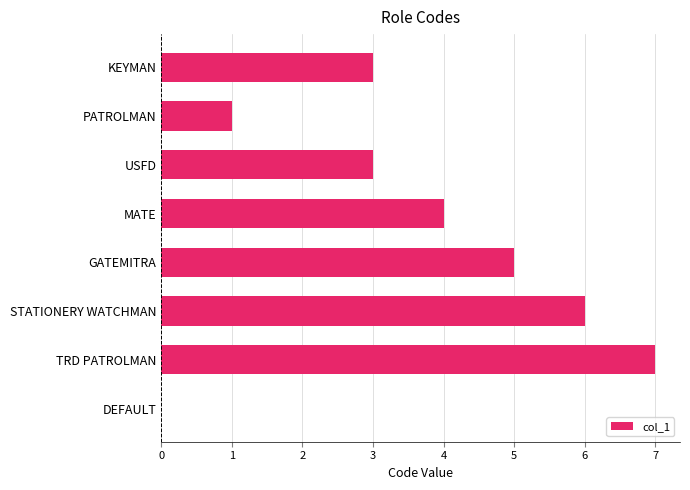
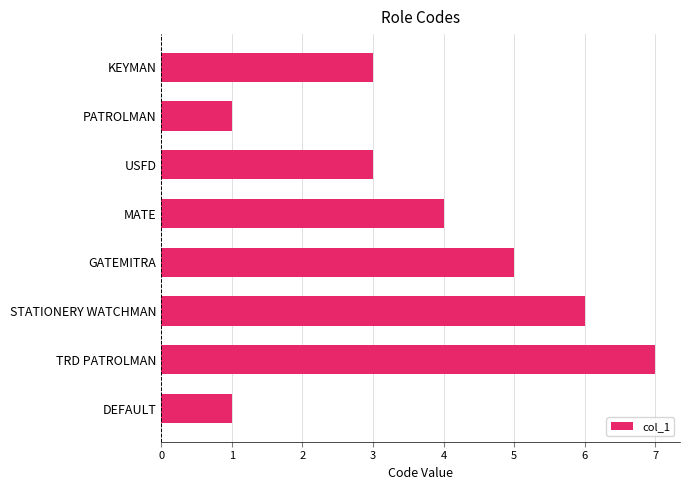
  {
    "KEYMAN": 3,
    "PATROLMAN": 1,
    "USFD": 3,
    "MATE": 4,
    "GATEMITRA": 5,
    "STATIONERY WATCHMAN": 6,
    "TRD PATROLMAN": 7,
-   "DEFAULT": 0
+   "DEFAULT": 1
  }
